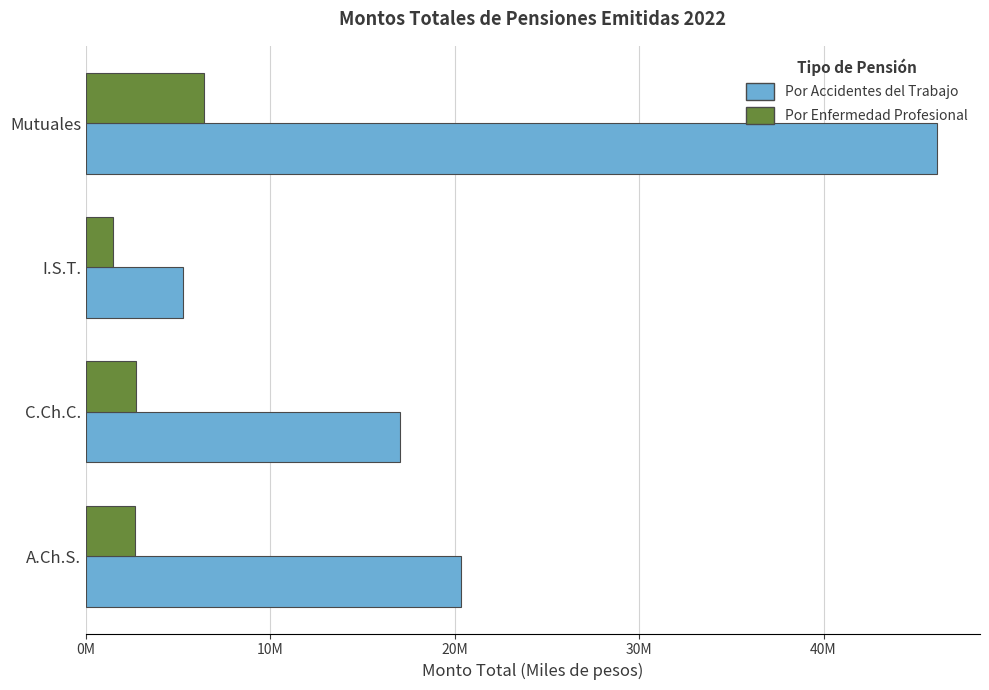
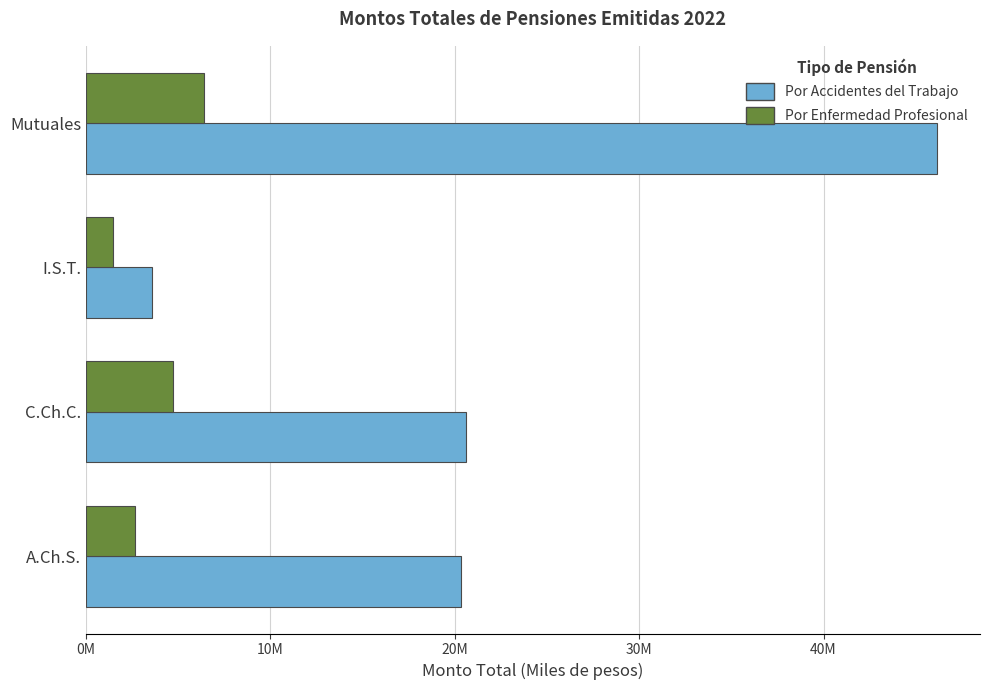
  {
    "Por Accidentes del Trabajo": {
      "Mutuales": 46200000,
-     "I.S.T.": 5300000,
-     "C.Ch.C.": 17000000,
+     "I.S.T.": 3600000,
+     "C.Ch.C.": 20600000,
      "A.Ch.S.": 20300000
    },
    "Por Enfermedad Profesional": {
      "Mutuales": 6400000,
      "I.S.T.": 1500000,
-     "C.Ch.C.": 2700000,
+     "C.Ch.C.": 4700000,
      "A.Ch.S.": 2700000
    }
  }
